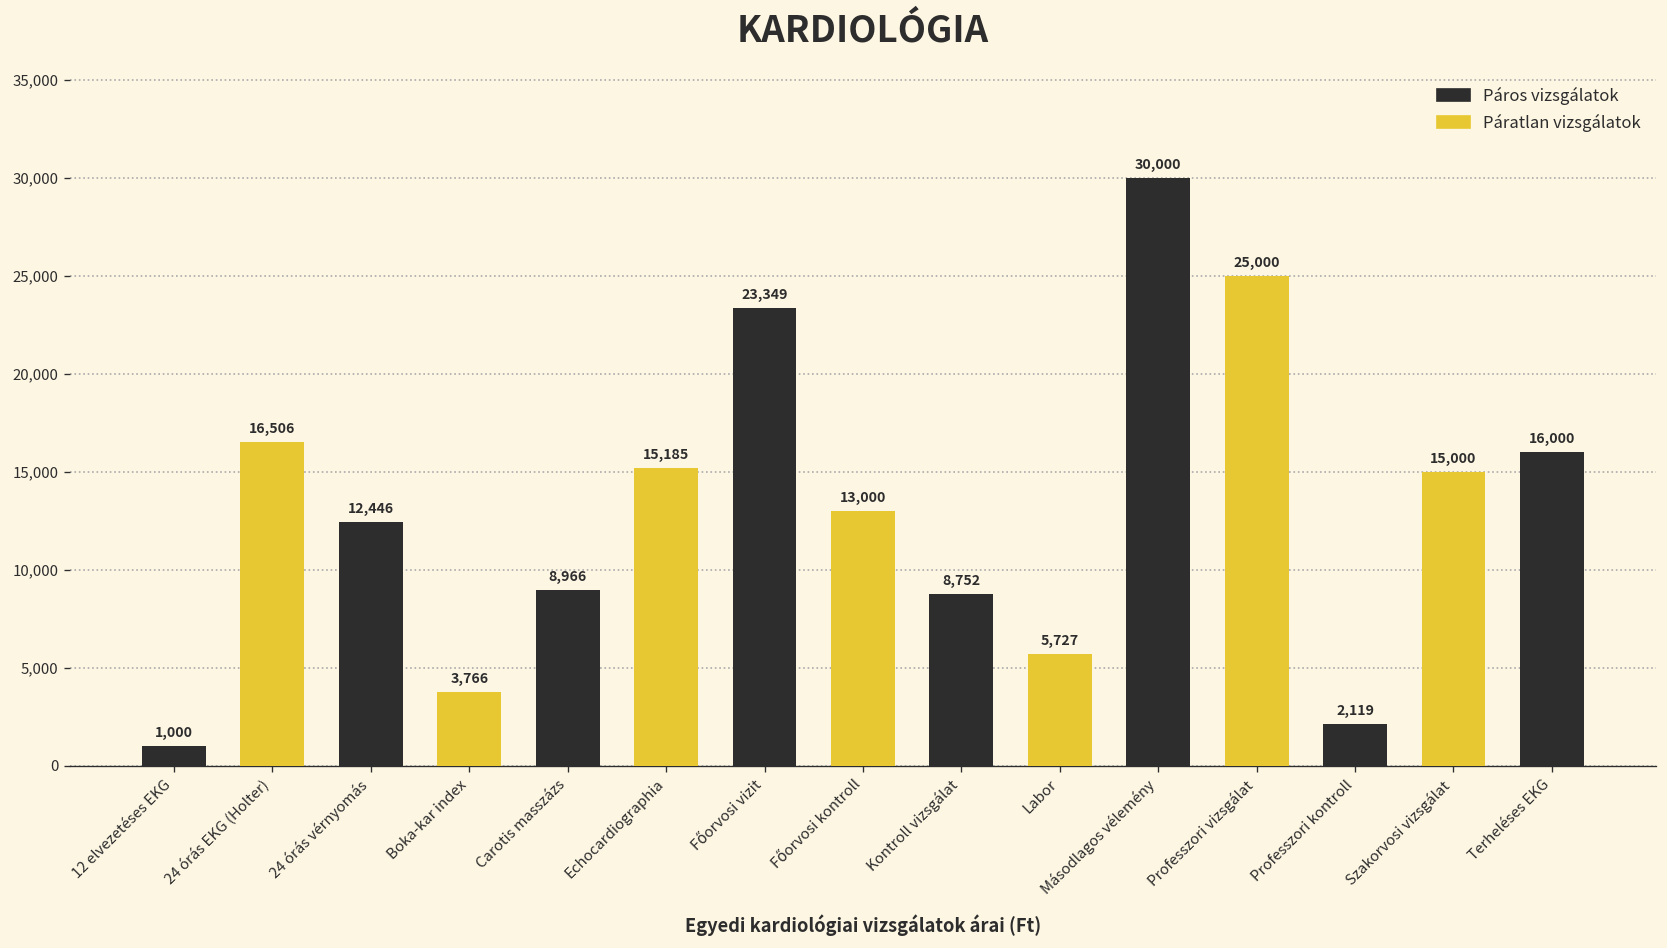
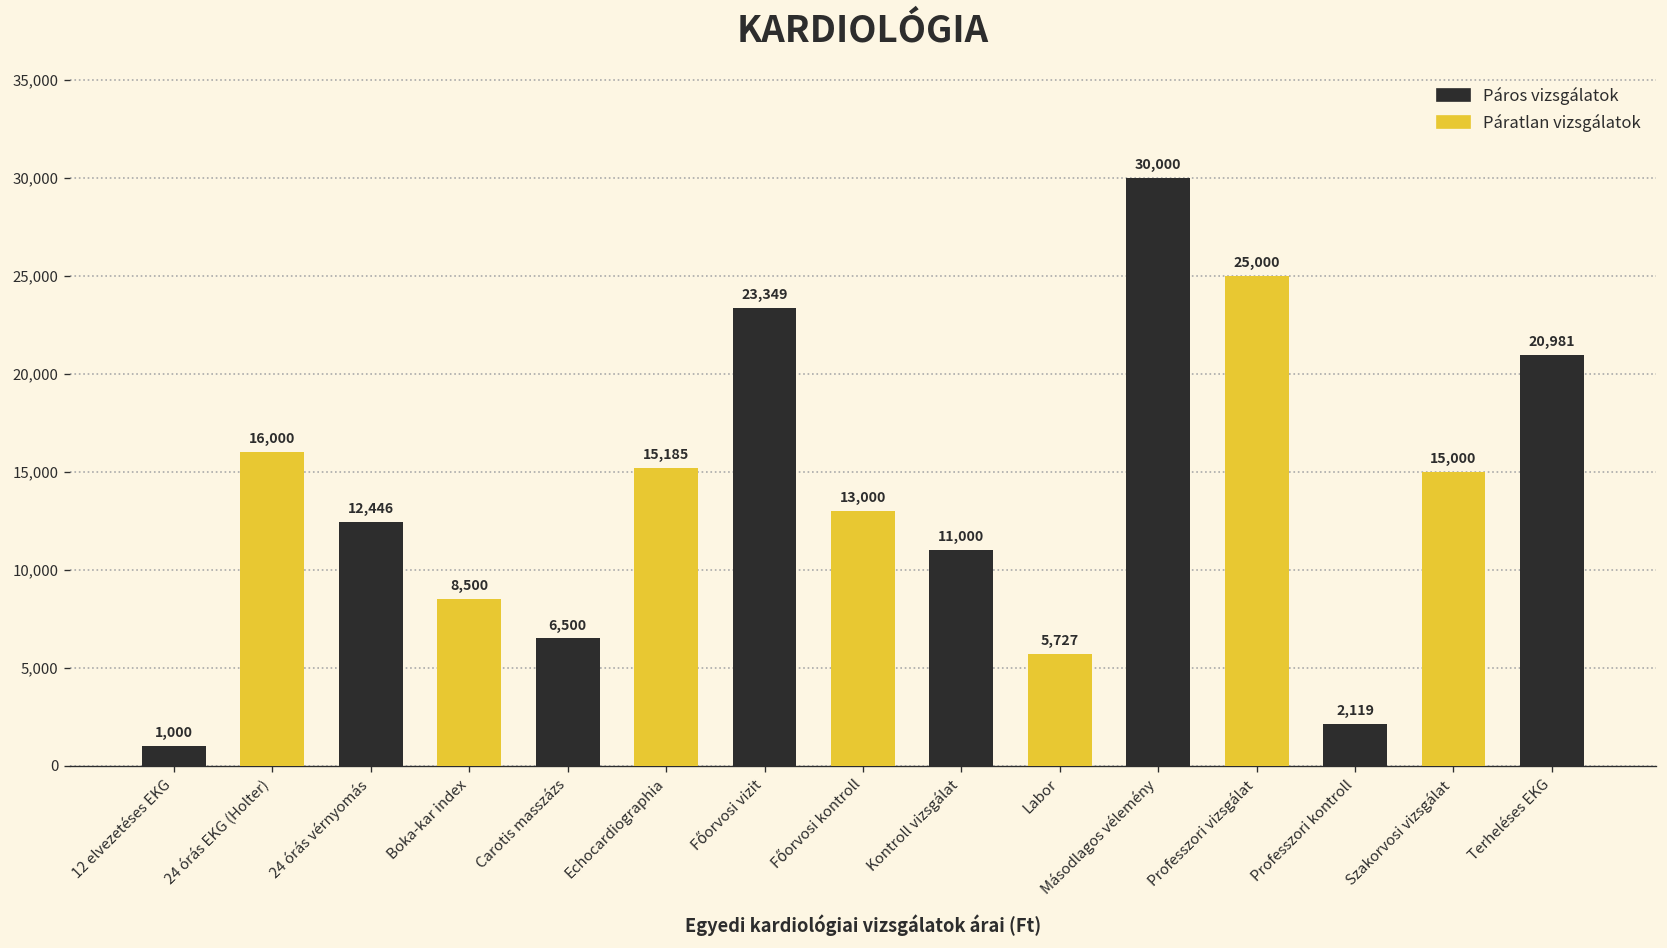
  {
    "12 elvezetéses EKG": "1,000",
-   "24 órás EKG (Holter)": "16,506",
+   "24 órás EKG (Holter)": "16,000",
    "24 órás vérnyomás": "12,446",
-   "Boka-kar index": "3,766",
-   "Carotis masszázs": "8,966",
+   "Boka-kar index": "8,500",
+   "Carotis masszázs": "6,500",
    "Echocardiographia": "15,185",
    "Főorvosi vizit": "23,349",
    "Főorvosi kontroll": "13,000",
-   "Kontroll vizsgálat": "8,752",
+   "Kontroll vizsgálat": "11,000",
    "Labor": "5,727",
    "Másodlagos vélemény": "30,000",
    "Professzori vizsgálat": "25,000",
    "Professzori kontroll": "2,119",
    "Szakorvosi vizsgálat": "15,000",
-   "Terheléses EKG": "16,000"
+   "Terheléses EKG": "20,981"
  }
